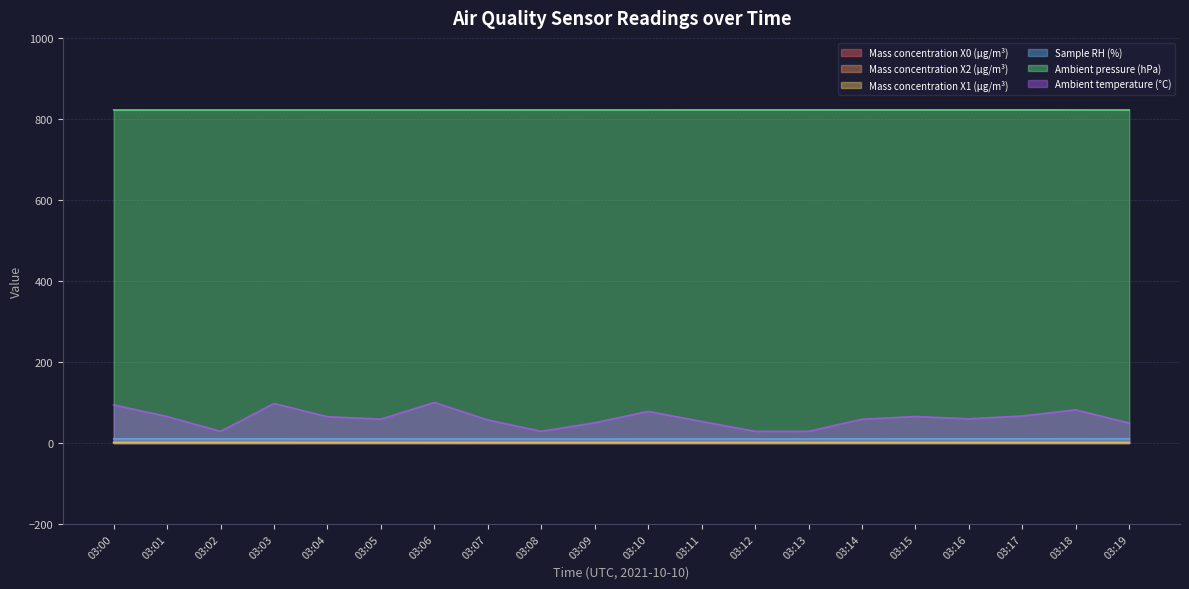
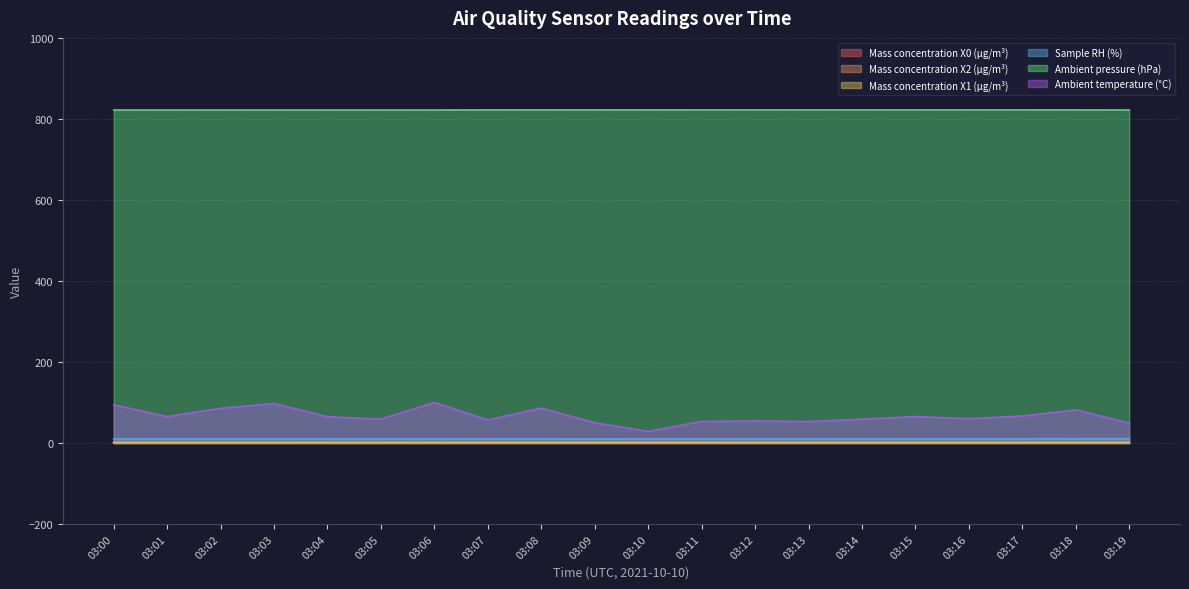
  {
    "Sample RH (%)": {
      "03:00": 10,
      "03:01": 10,
      "03:02": 10,
      "03:03": 10,
      "03:04": 10,
      "03:05": 10,
      "03:06": 10,
      "03:07": 10,
      "03:08": 10,
      "03:09": 10,
      "03:10": 10,
      "03:11": 10,
      "03:12": 10,
      "03:13": 10,
      "03:14": 10,
      "03:15": 10,
      "03:16": 10,
      "03:17": 10,
      "03:18": 10,
      "03:19": 10
    },
    "Ambient pressure (hPa)": {
      "03:00": 820,
      "03:01": 820,
      "03:02": 820,
      "03:03": 820,
      "03:04": 820,
      "03:05": 820,
      "03:06": 820,
      "03:07": 820,
      "03:08": 820,
      "03:09": 820,
      "03:10": 820,
      "03:11": 820,
      "03:12": 820,
      "03:13": 820,
      "03:14": 820,
      "03:15": 820,
      "03:16": 820,
      "03:17": 820,
      "03:18": 820,
      "03:19": 820
    },
    "Ambient temperature (°C)": {
      "03:00": 90,
      "03:01": 70,
-     "03:02": 30,
+     "03:02": 90,
      "03:03": 100,
      "03:04": 60,
      "03:05": 60,
      "03:06": 100,
      "03:07": 60,
-     "03:08": 30,
+     "03:08": 90,
      "03:09": 50,
-     "03:10": 80,
+     "03:10": 30,
      "03:11": 50,
-     "03:12": 30,
-     "03:13": 30,
+     "03:12": 50,
+     "03:13": 50,
      "03:14": 60,
      "03:15": 70,
      "03:16": 60,
      "03:17": 70,
      "03:18": 80,
      "03:19": 50
    }
  }
